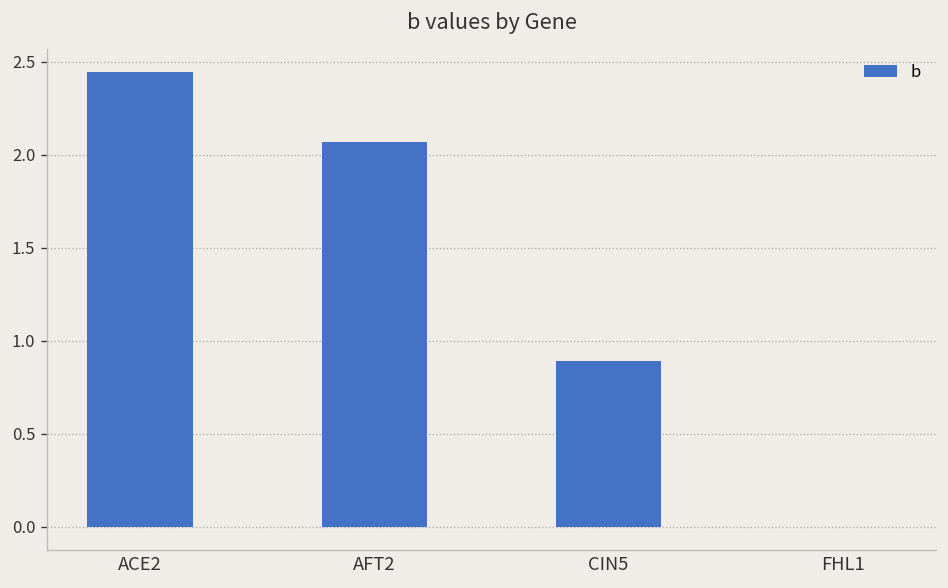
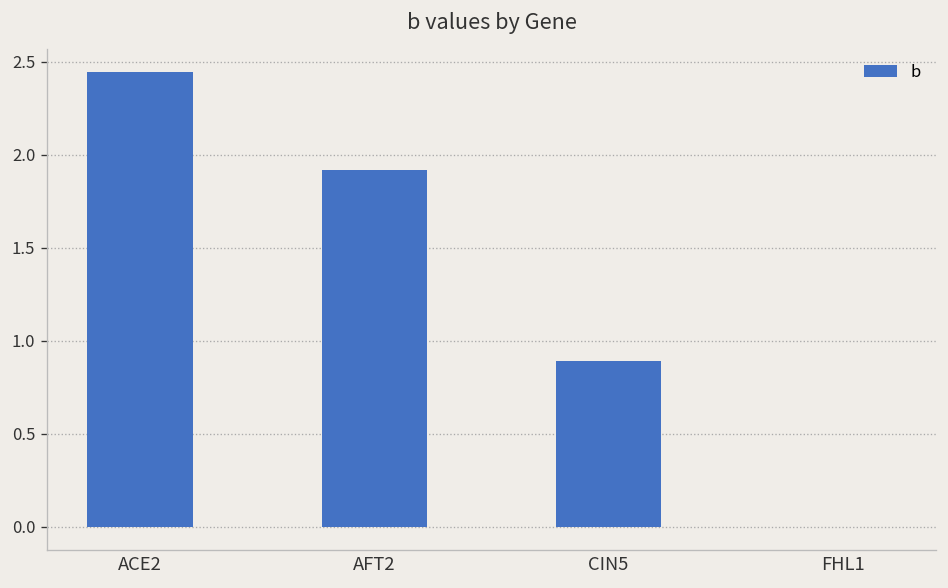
  {
    "ACE2": 2.45,
-   "AFT2": 2.07,
+   "AFT2": 1.92,
    "CIN5": 0.89
  }
